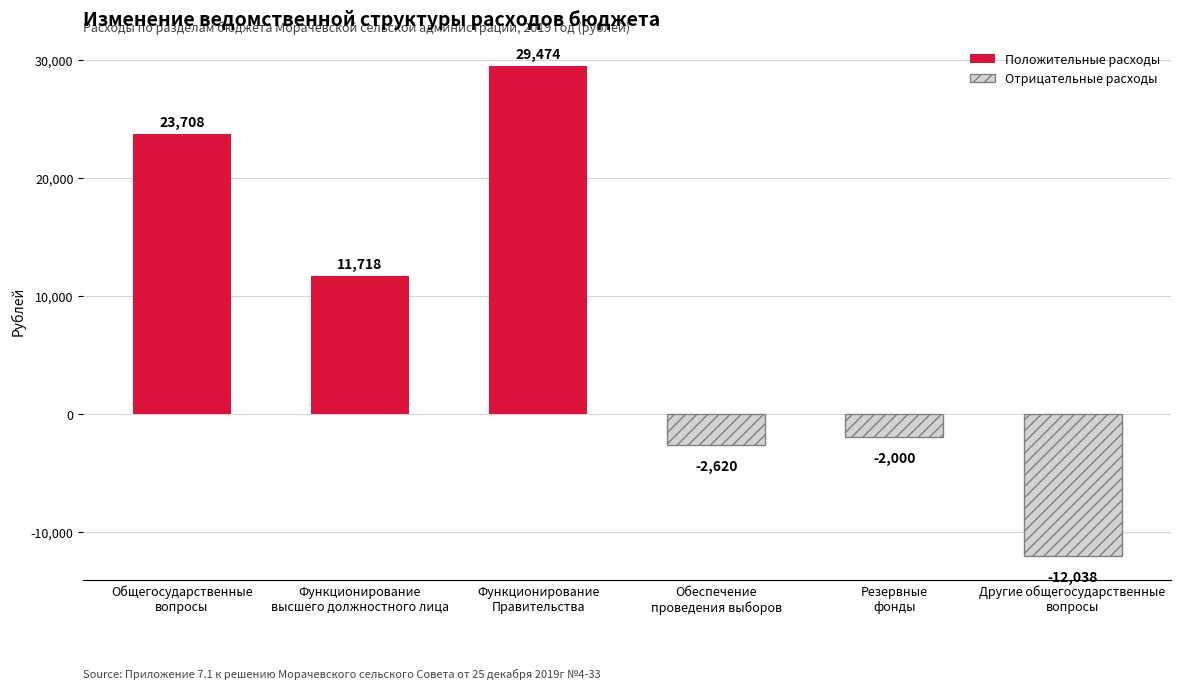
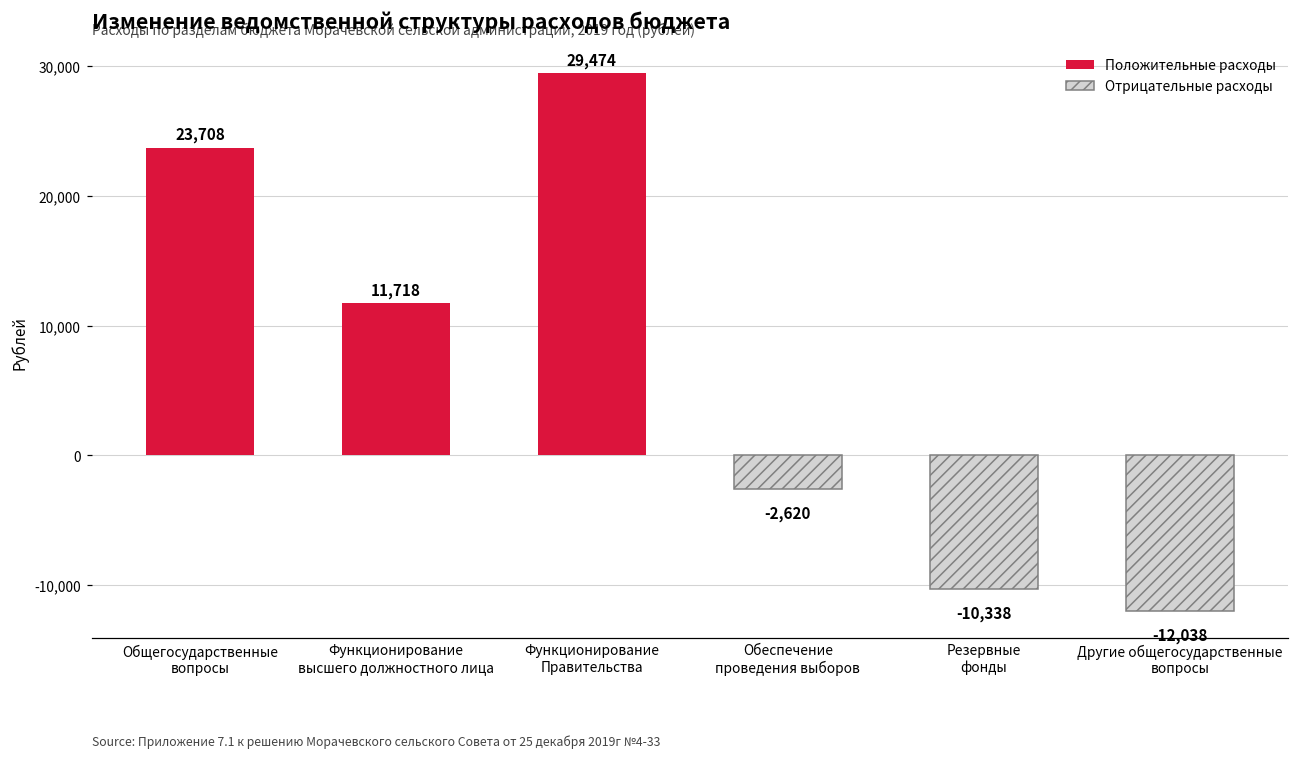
  {
    "Общегосударственные вопросы": "23,708",
    "Функционирование высшего должностного лица": "11,718",
    "Функционирование Правительства": "29,474",
    "Обеспечение проведения выборов": "-2,620",
-   "Резервные фонды": "-2,000",
+   "Резервные фонды": "-10,338",
    "Другие общегосударственные вопросы": "-12,038"
  }
